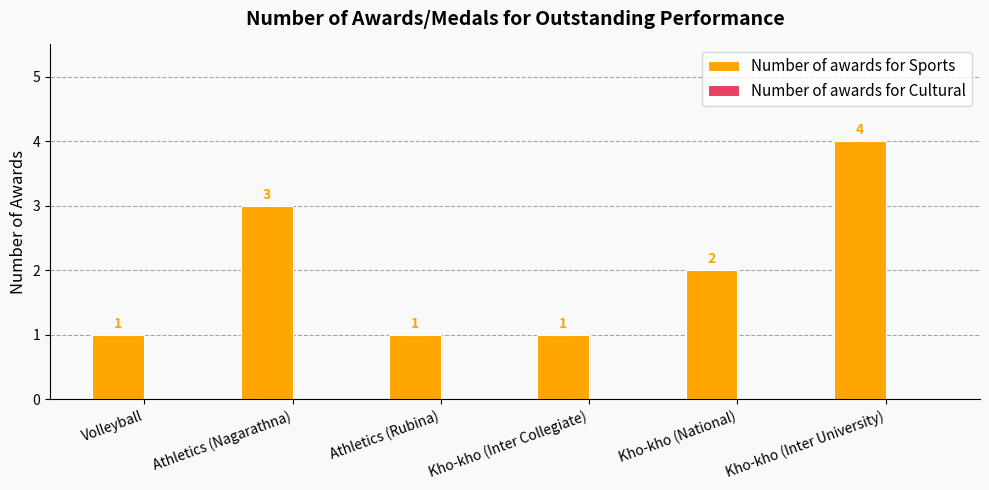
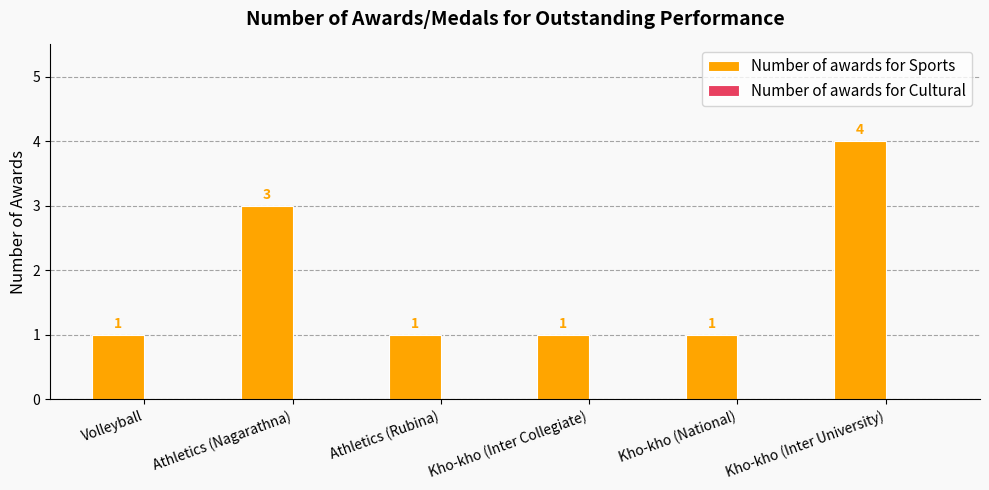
  {
    "Number of awards for Sports": {
      "Volleyball": 1,
      "Athletics (Nagarathna)": 3,
      "Athletics (Rubina)": 1,
      "Kho-kho (Inter Collegiate)": 1,
-     "Kho-kho (National)": 2,
+     "Kho-kho (National)": 1,
      "Kho-kho (Inter University)": 4
    },
    "Number of awards for Cultural": {
      "Volleyball": 0.0,
      "Athletics (Nagarathna)": 0.0,
      "Athletics (Rubina)": 0.0,
      "Kho-kho (Inter Collegiate)": 0.0,
      "Kho-kho (National)": 0.0,
      "Kho-kho (Inter University)": 0.0
    }
  }
